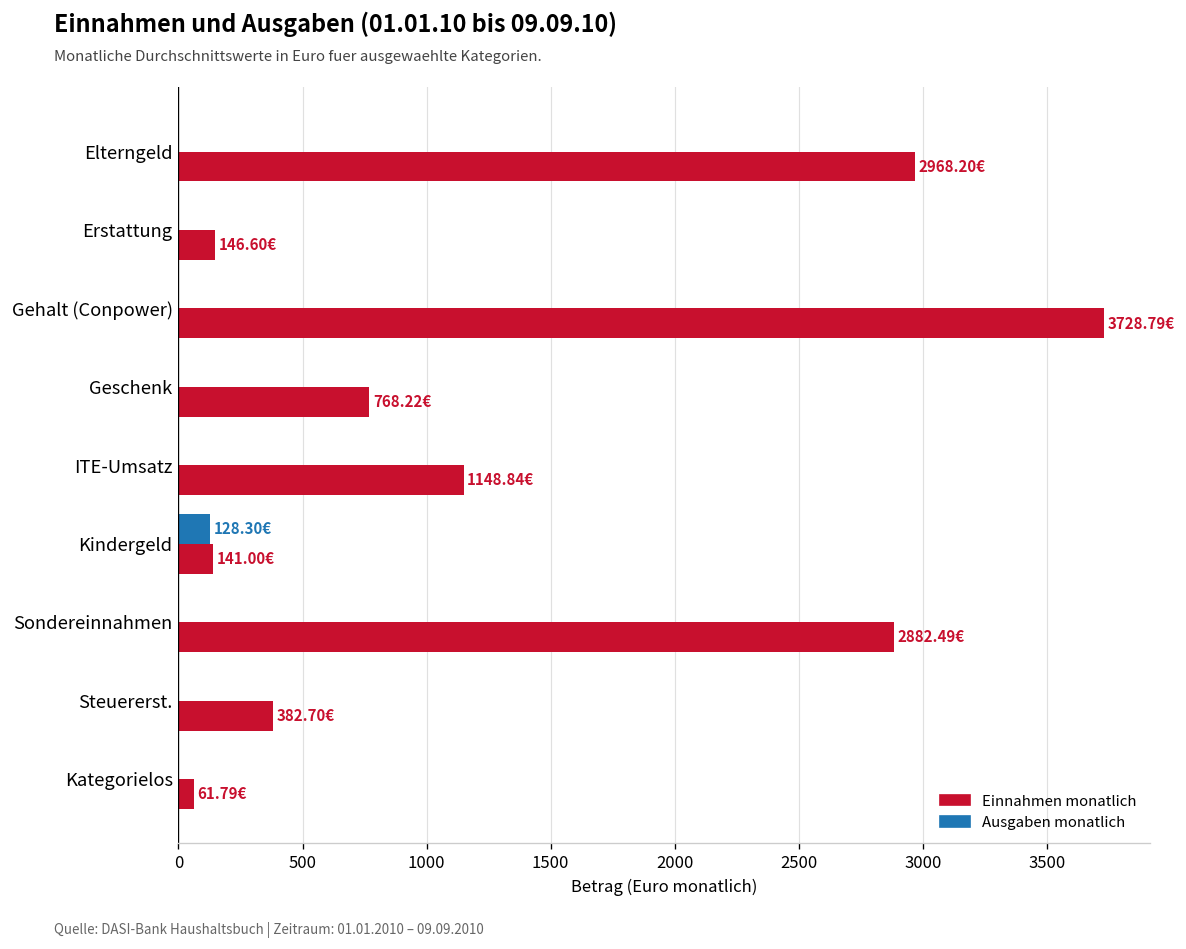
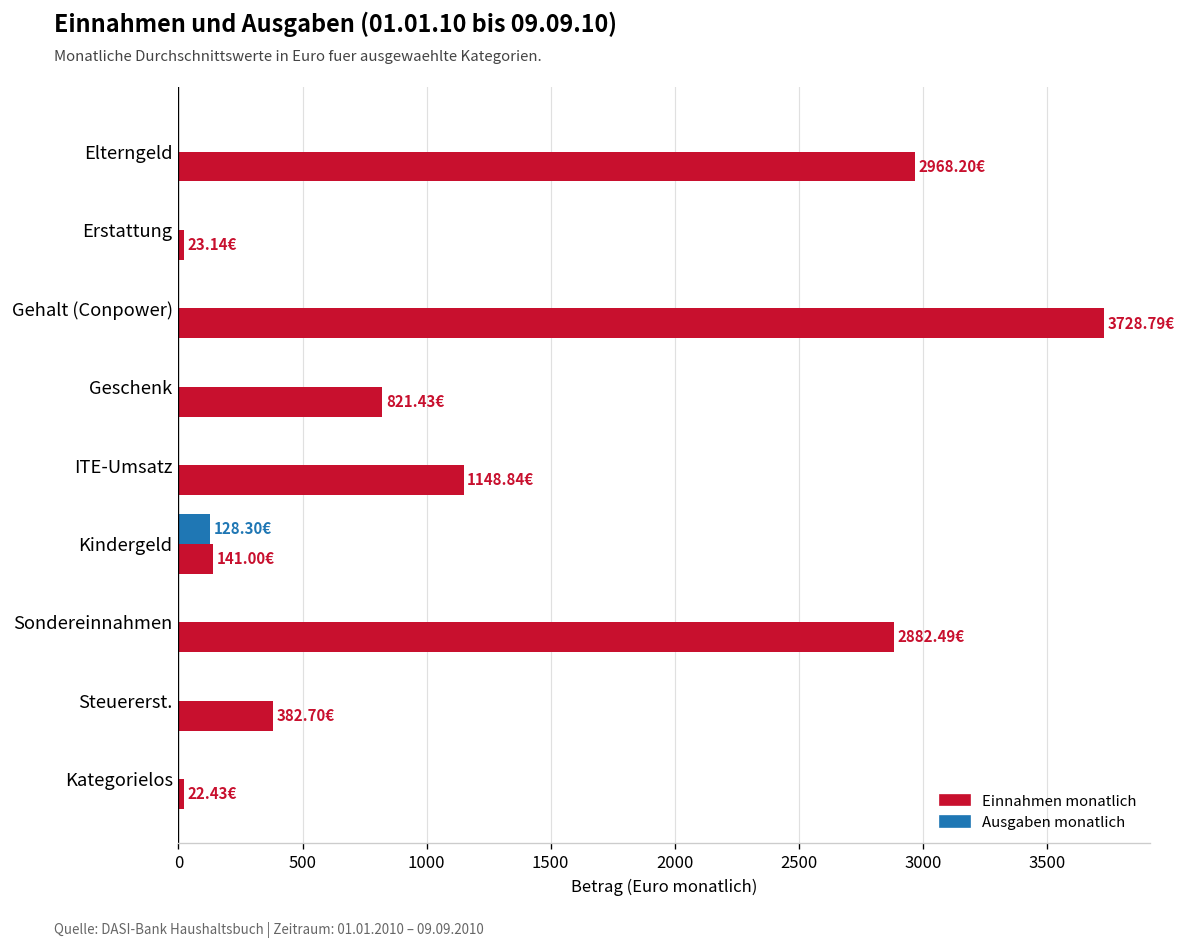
  {
    "Einnahmen monatlich": {
      "Elterngeld": "2968.20€",
-     "Erstattung": "146.60€",
+     "Erstattung": "23.14€",
      "Gehalt (Conpower)": "3728.79€",
-     "Geschenk": "768.22€",
+     "Geschenk": "821.43€",
      "ITE-Umsatz": "1148.84€",
      "Kindergeld": "141.00€",
      "Sondereinnahmen": "2882.49€",
      "Steuererst.": "382.70€",
-     "Kategorielos": "61.79€"
+     "Kategorielos": "22.43€"
    },
    "Ausgaben monatlich": {
      "Kindergeld": "128.30€"
    }
  }
